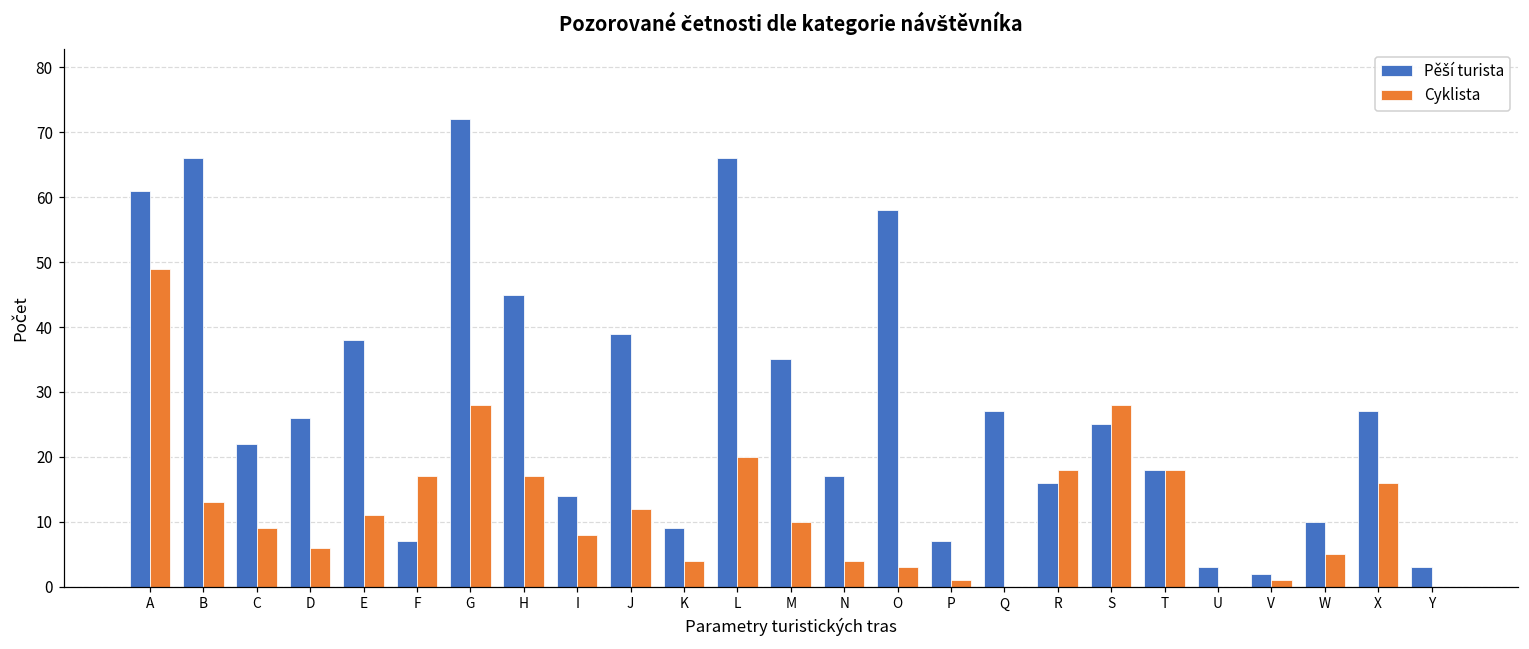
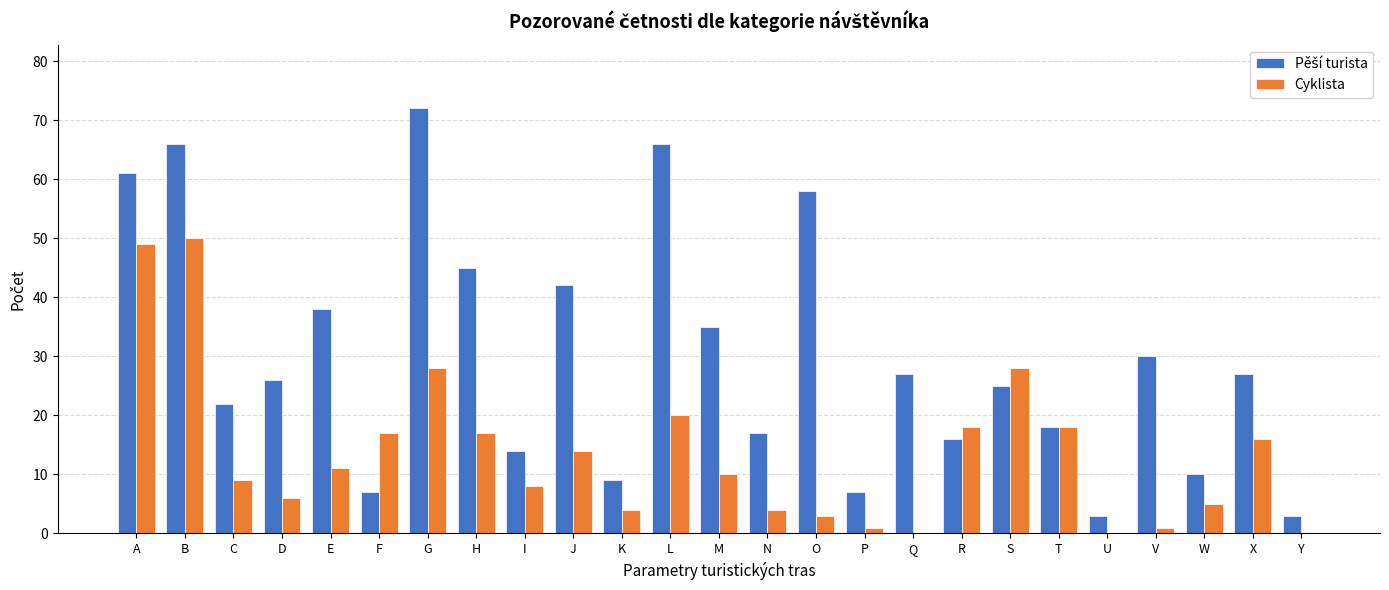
  {
    "Pěší turista": {
      "A": 61,
      "B": 66,
      "C": 22,
      "D": 26,
      "E": 38,
      "F": 7,
      "G": 72,
      "H": 45,
      "I": 14,
-     "J": 39,
+     "J": 42,
      "K": 9,
      "L": 66,
      "M": 35,
      "N": 17,
      "O": 58,
      "P": 7,
      "Q": 27,
      "R": 16,
      "S": 25,
      "T": 18,
      "U": 3,
-     "V": 2,
+     "V": 30,
      "W": 10,
      "X": 27,
      "Y": 3
    },
    "Cyklista": {
      "A": 49,
-     "B": 13,
+     "B": 50,
      "C": 9,
      "D": 6,
      "E": 11,
      "F": 17,
      "G": 28,
      "H": 17,
      "I": 8,
-     "J": 12,
+     "J": 14,
      "K": 4,
      "L": 20,
      "M": 10,
      "N": 4,
      "O": 3,
      "P": 1,
      "Q": 0,
      "R": 18,
      "S": 28,
      "T": 18,
      "U": 0,
      "V": 1,
      "W": 5,
      "X": 16,
      "Y": 0
    }
  }
